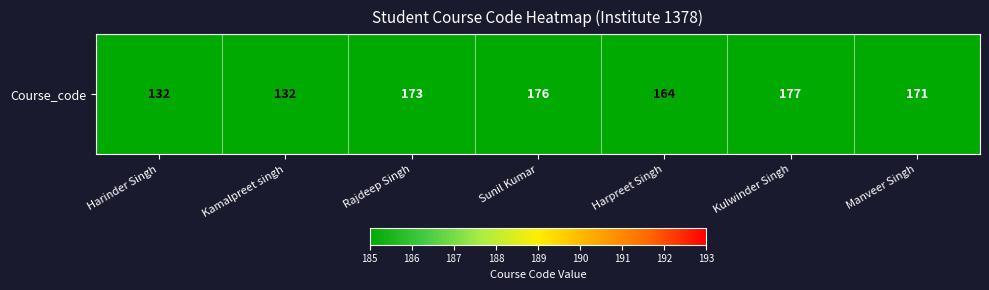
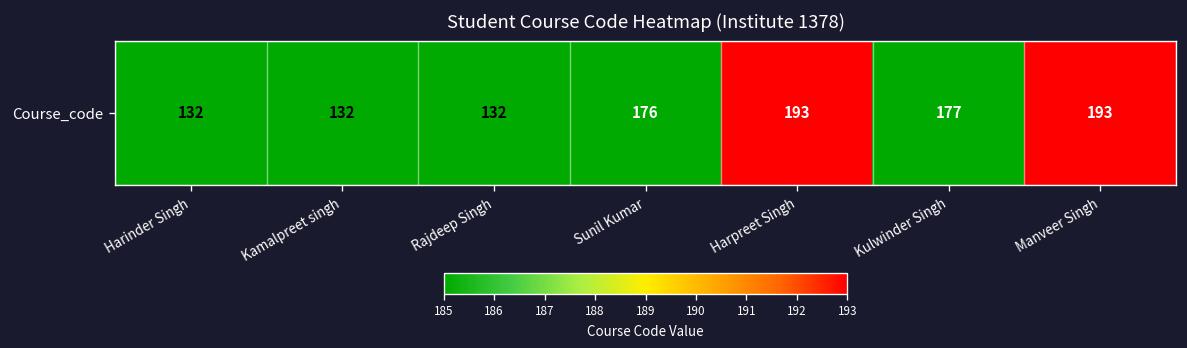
  {
    "Course_code": {
      "Harinder Singh": 132,
      "Kamalpreet singh": 132,
-     "Rajdeep Singh": 173,
+     "Rajdeep Singh": 132,
      "Sunil Kumar": 176,
-     "Harpreet Singh": 164,
+     "Harpreet Singh": 193,
      "Kulwinder Singh": 177,
-     "Manveer Singh": 171
+     "Manveer Singh": 193
    }
  }
